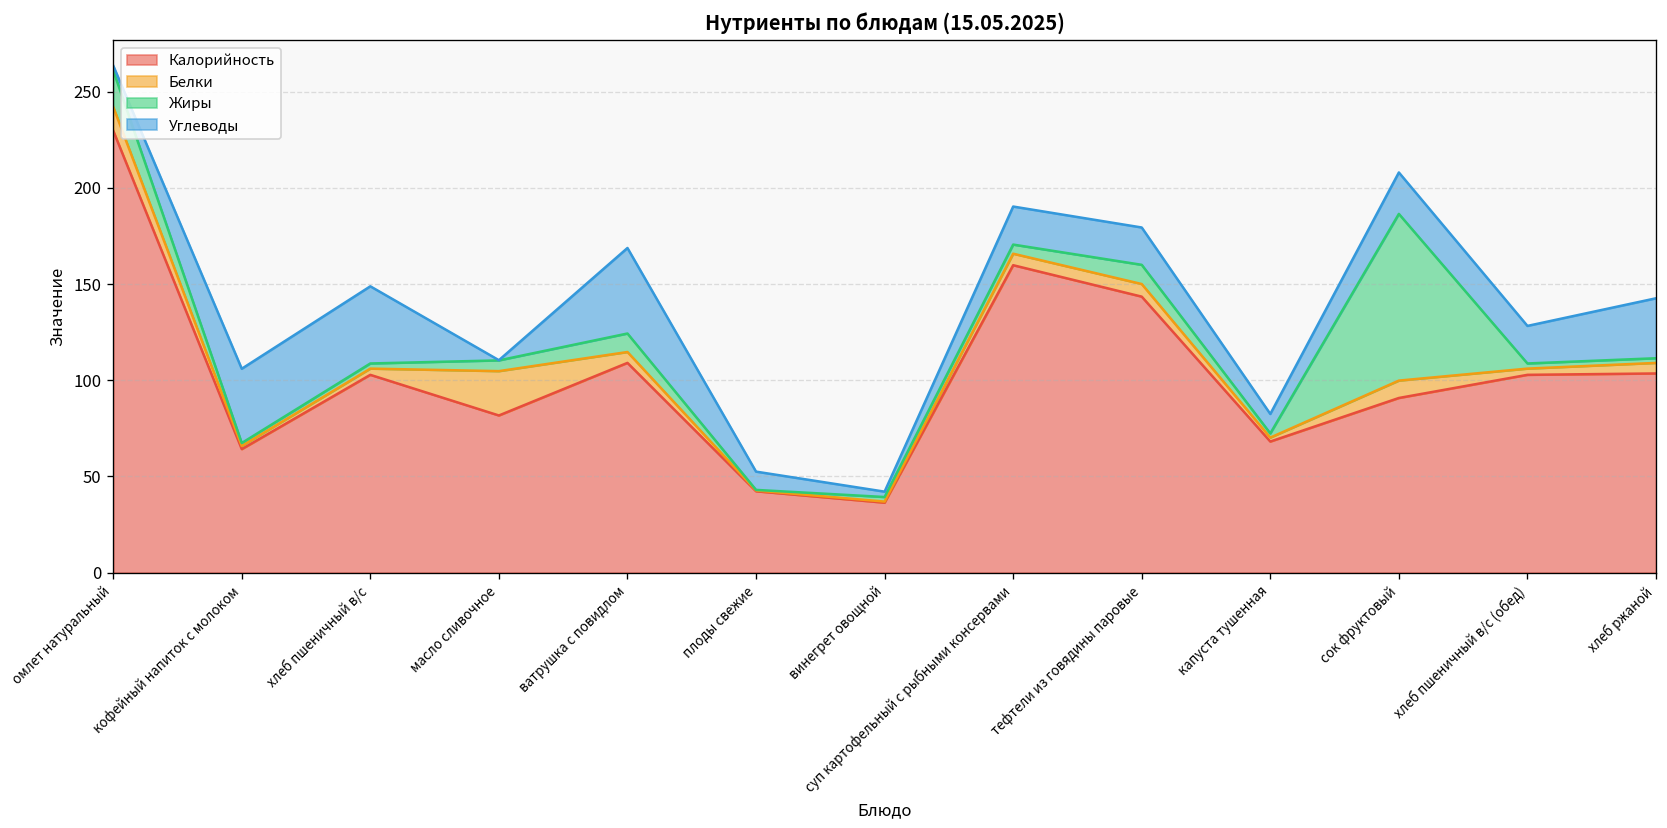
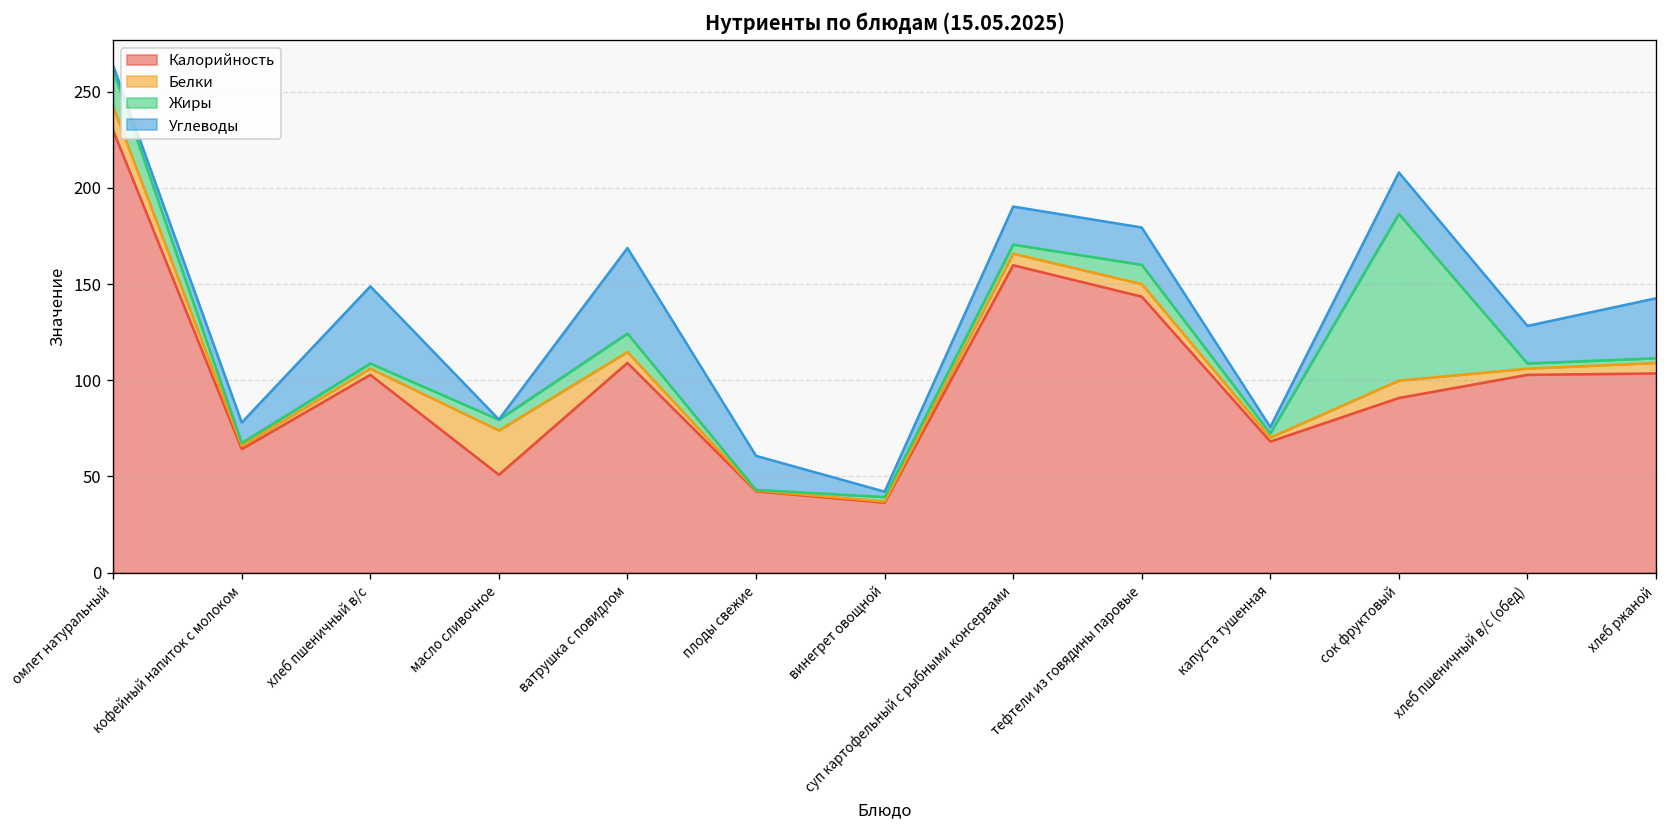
  {
    "Калорийность": {
      "омлет натуральный": 230,
      "кофейный напиток с молоком": 64,
      "хлеб пшеничный в/с": 103,
-     "масло сливочное": 82,
+     "масло сливочное": 51,
      "ватрушка с повидлом": 109,
      "суп картофельный с рыбными консервами": 160,
      "тефтели из говядины паровые": 143,
      "капуста тушенная": 68,
      "сок фруктовый": 91,
      "хлеб пшеничный в/с (обед)": 103,
      "хлеб ржаной": 104
    },
    "Белки": {
      "омлет натуральный": 12,
      "хлеб пшеничный в/с": 3,
      "масло сливочное": 23,
      "ватрушка с повидлом": 6,
      "суп картофельный с рыбными консервами": 6,
      "тефтели из говядины паровые": 7,
      "капуста тушенная": 2,
      "сок фруктовый": 9,
      "хлеб пшеничный в/с (обед)": 3,
      "хлеб ржаной": 5
    },
    "Жиры": {
      "омлет натуральный": 19,
      "хлеб пшеничный в/с": 3,
      "ватрушка с повидлом": 10,
      "винегрет овощной": 2,
      "суп картофельный с рыбными консервами": 5,
      "тефтели из говядины паровые": 10,
      "капуста тушенная": 2,
      "сок фруктовый": 87,
      "хлеб пшеничный в/с (обед)": 3,
      "хлеб ржаной": 2
    },
    "Углеводы": {
      "омлет натуральный": 2,
-     "кофейный напиток с молоком": 39,
+     "кофейный напиток с молоком": 11,
      "хлеб пшеничный в/с": 40,
      "ватрушка с повидлом": 44,
-     "плоды свежие": 10,
+     "плоды свежие": 18,
      "винегрет овощной": 3,
      "суп картофельный с рыбными консервами": 20,
      "тефтели из говядины паровые": 19,
-     "капуста тушенная": 10,
+     "капуста тушенная": 3,
      "сок фруктовый": 22,
      "хлеб пшеничный в/с (обед)": 20,
      "хлеб ржаной": 31
    }
  }
